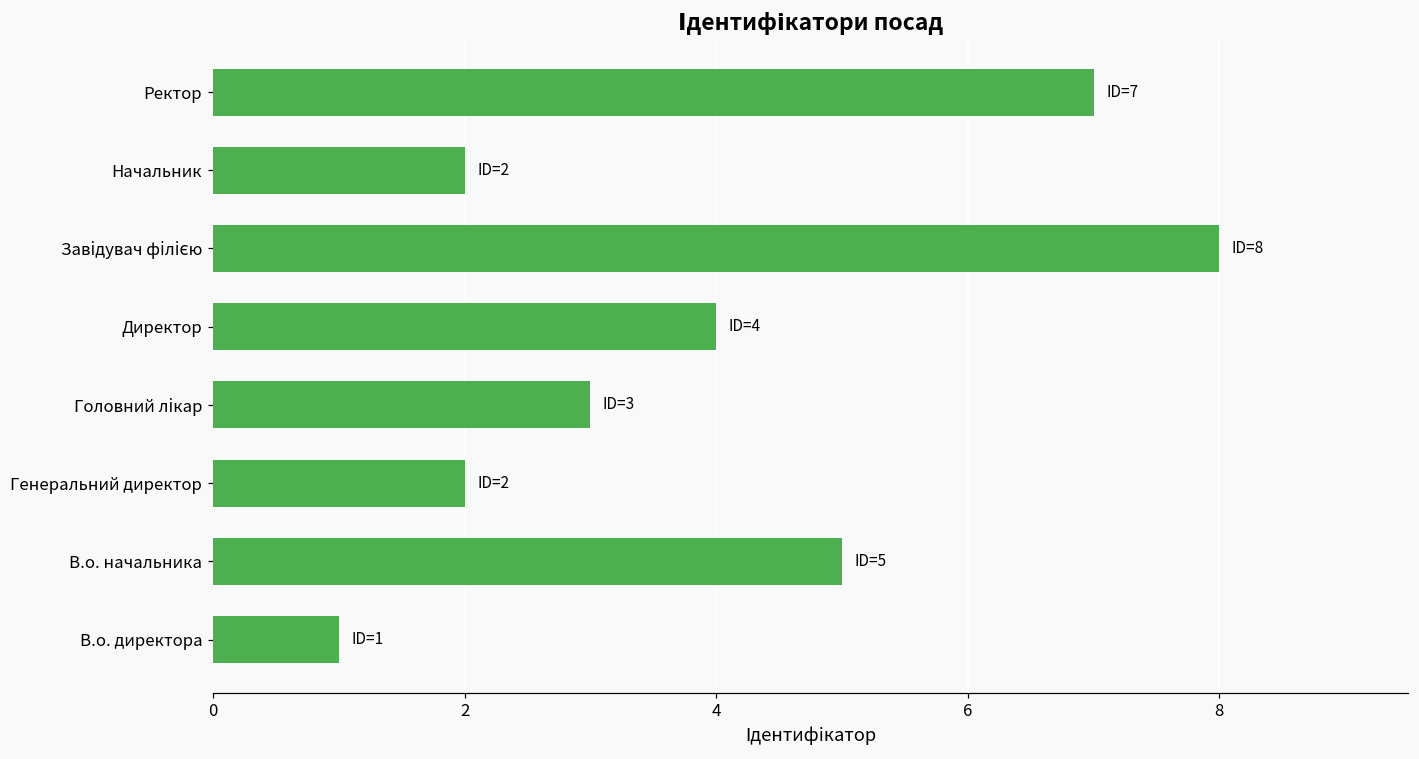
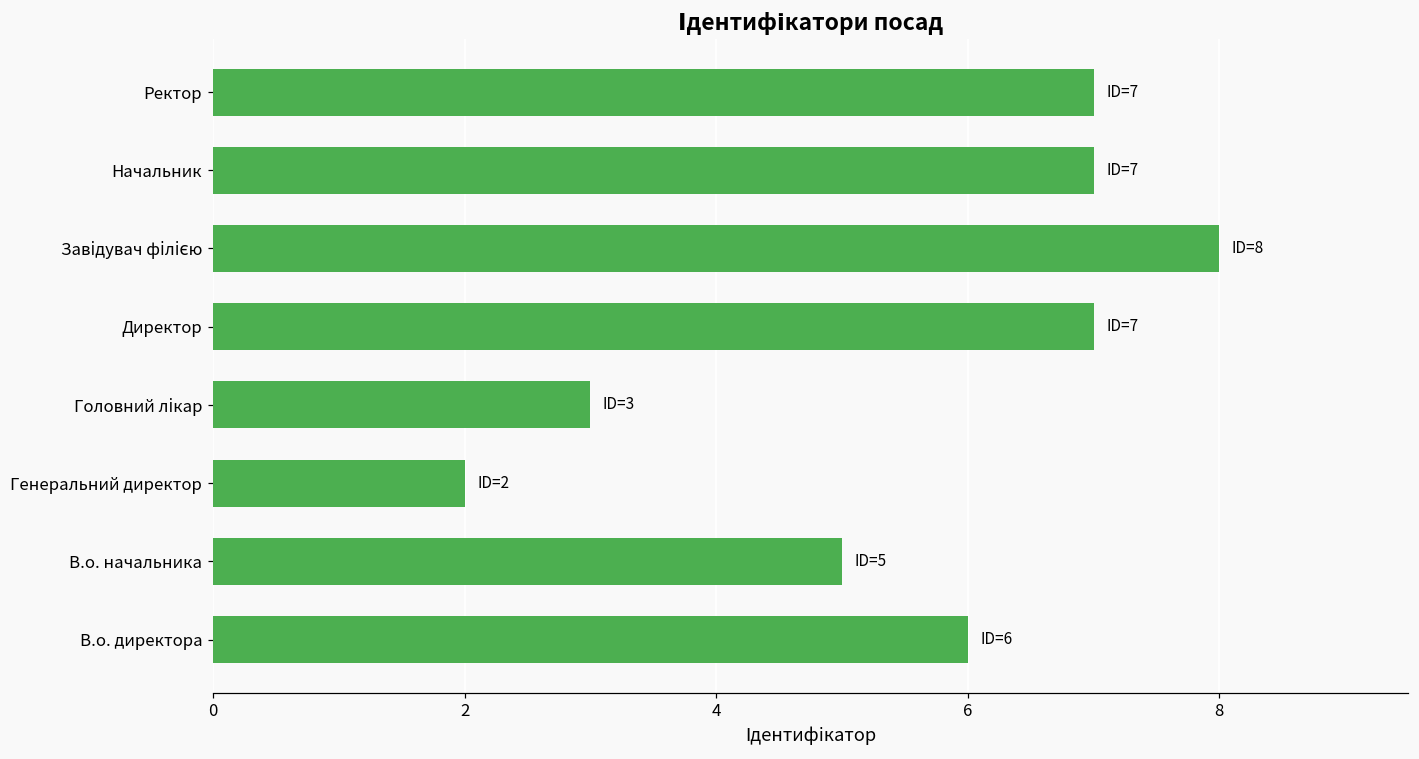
  {
    "Ректор": 7,
-   "Начальник": 2,
+   "Начальник": 7,
    "Завідувач філією": 8,
-   "Директор": 4,
+   "Директор": 7,
    "Головний лікар": 3,
    "Генеральний директор": 2,
    "В.о. начальника": 5,
-   "В.о. директора": 1
+   "В.о. директора": 6
  }
